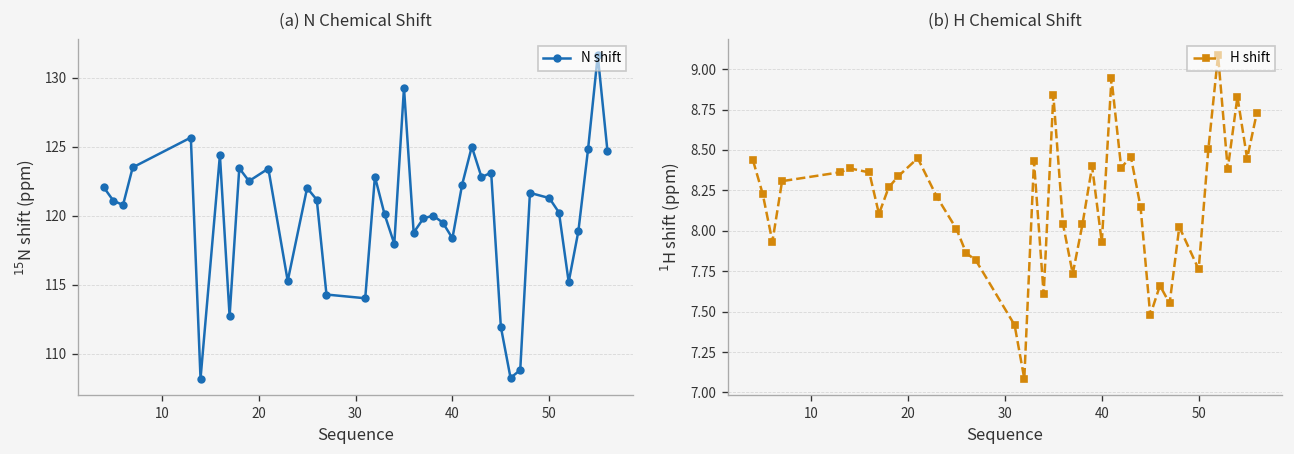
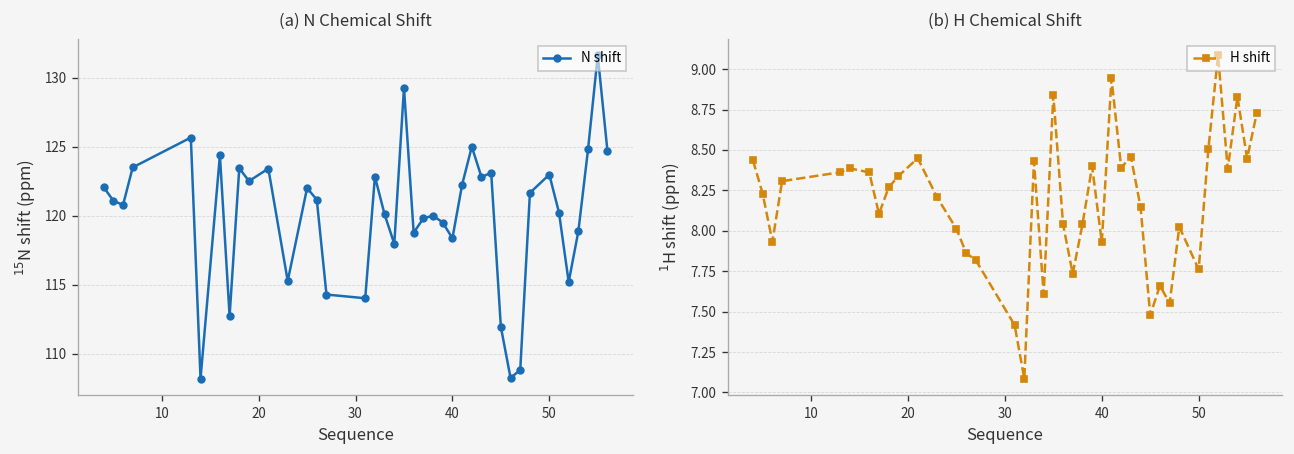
  {
    "(a) N Chemical Shift": {
      "40": 118.4,
-     "50": 121.3
+     "50": 123.0
    },
    "(b) H Chemical Shift": {
      "40": 7.93,
      "50": 7.76
    }
  }
